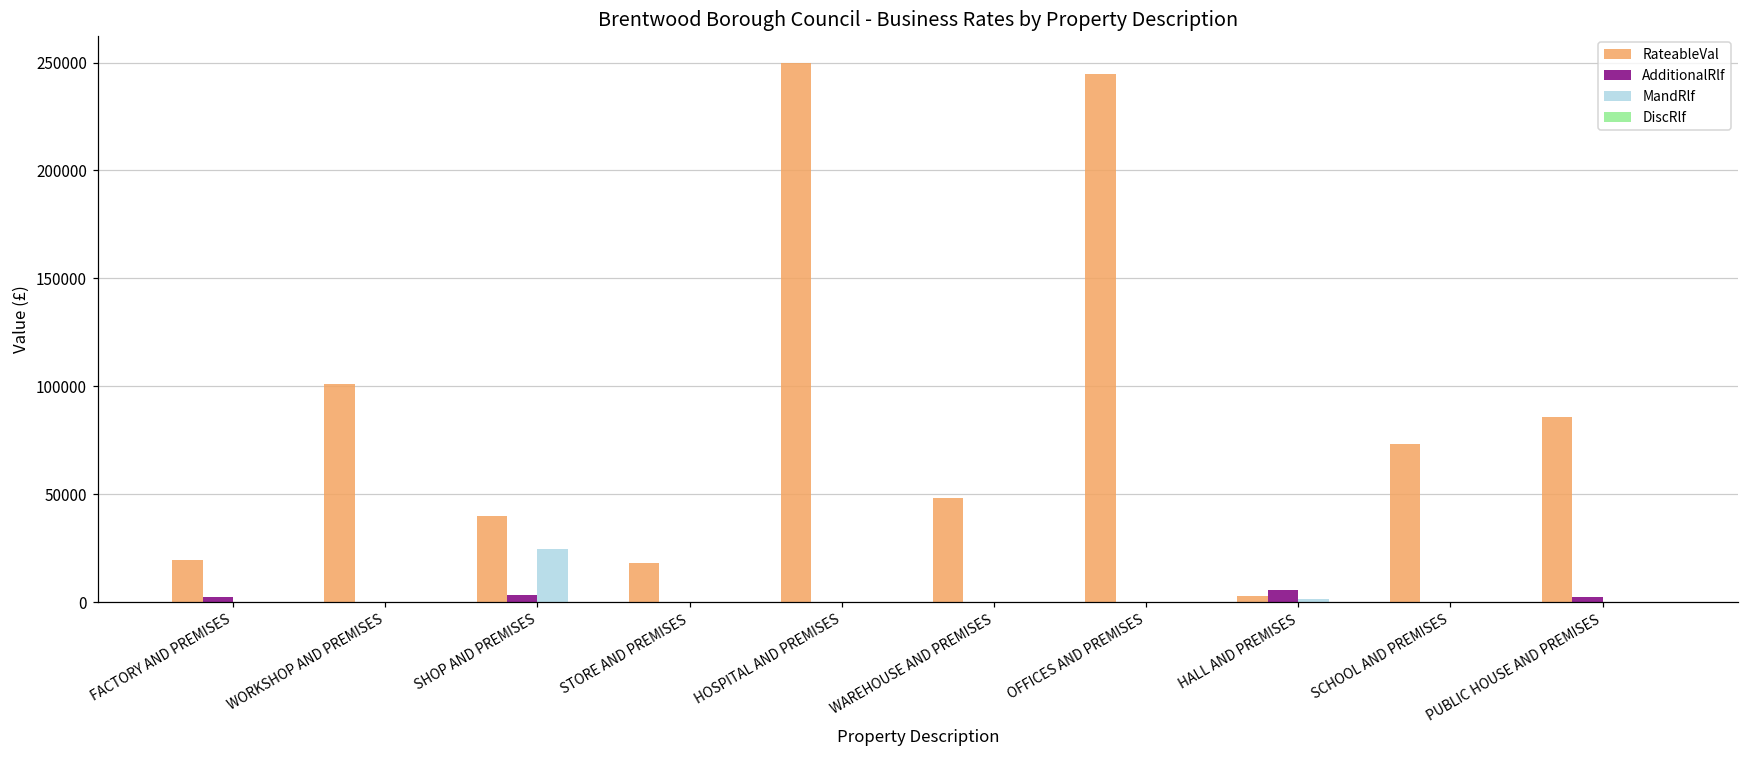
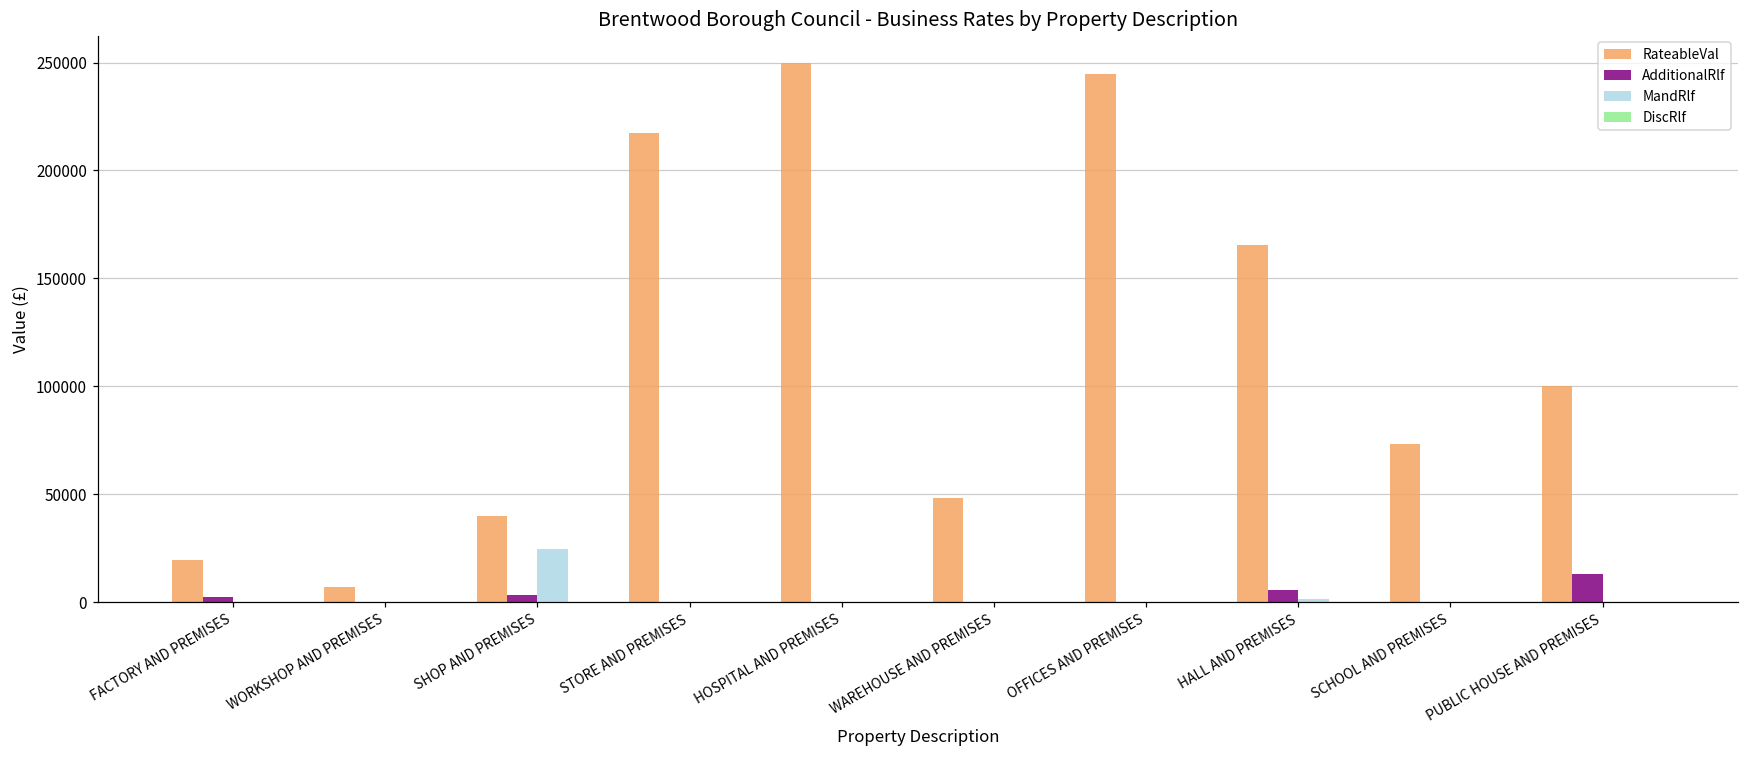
  {
    "RateableVal": {
      "FACTORY AND PREMISES": 20000,
-     "WORKSHOP AND PREMISES": 101000,
+     "WORKSHOP AND PREMISES": 7000,
      "SHOP AND PREMISES": 40000,
-     "STORE AND PREMISES": 18000,
+     "STORE AND PREMISES": 217000,
      "HOSPITAL AND PREMISES": 250000,
      "WAREHOUSE AND PREMISES": 48000,
      "OFFICES AND PREMISES": 245000,
-     "HALL AND PREMISES": 3000,
+     "HALL AND PREMISES": 165000,
      "SCHOOL AND PREMISES": 73000,
-     "PUBLIC HOUSE AND PREMISES": 86000
+     "PUBLIC HOUSE AND PREMISES": 100000
    },
    "AdditionalRlf": {
      "FACTORY AND PREMISES": 2000,
      "WORKSHOP AND PREMISES": 0,
      "SHOP AND PREMISES": 3000,
      "STORE AND PREMISES": 0,
      "HOSPITAL AND PREMISES": 0,
      "WAREHOUSE AND PREMISES": 0,
      "OFFICES AND PREMISES": 0,
      "HALL AND PREMISES": 6000,
      "SCHOOL AND PREMISES": 0,
-     "PUBLIC HOUSE AND PREMISES": 2000
+     "PUBLIC HOUSE AND PREMISES": 13000
    },
    "MandRlf": {
      "FACTORY AND PREMISES": 0,
      "WORKSHOP AND PREMISES": 0,
      "SHOP AND PREMISES": 24000,
      "STORE AND PREMISES": 0,
      "HOSPITAL AND PREMISES": 0,
      "WAREHOUSE AND PREMISES": 0,
      "OFFICES AND PREMISES": 0,
      "SCHOOL AND PREMISES": 0,
      "PUBLIC HOUSE AND PREMISES": 0
    },
    "DiscRlf": {
      "FACTORY AND PREMISES": 0,
      "WORKSHOP AND PREMISES": 0,
      "SHOP AND PREMISES": 0,
      "STORE AND PREMISES": 0,
      "HOSPITAL AND PREMISES": 0,
      "WAREHOUSE AND PREMISES": 0,
      "OFFICES AND PREMISES": 0,
      "HALL AND PREMISES": 0,
      "SCHOOL AND PREMISES": 0,
      "PUBLIC HOUSE AND PREMISES": 0
    }
  }
